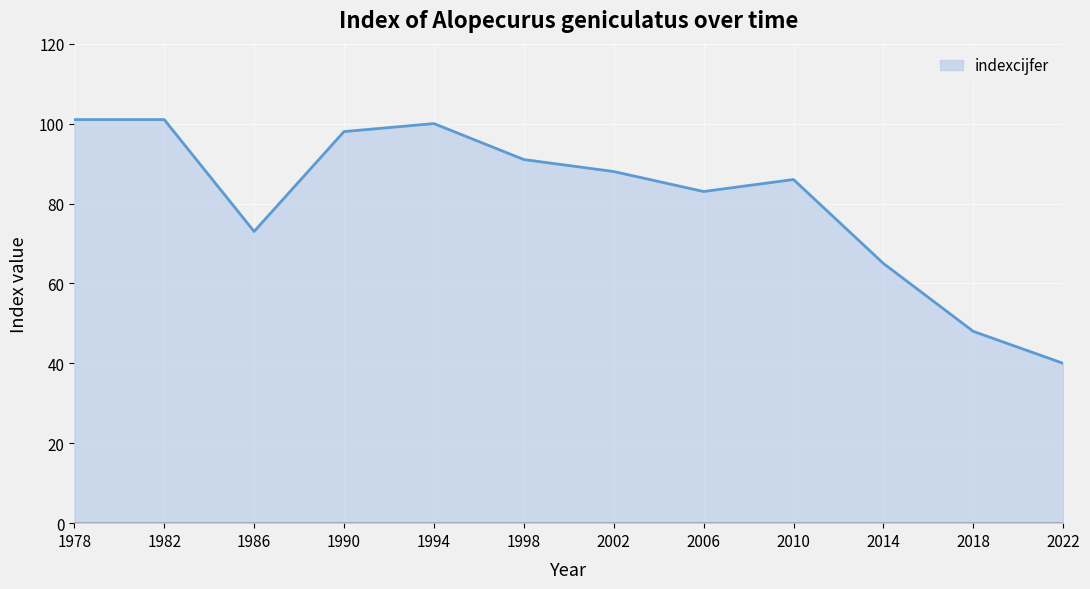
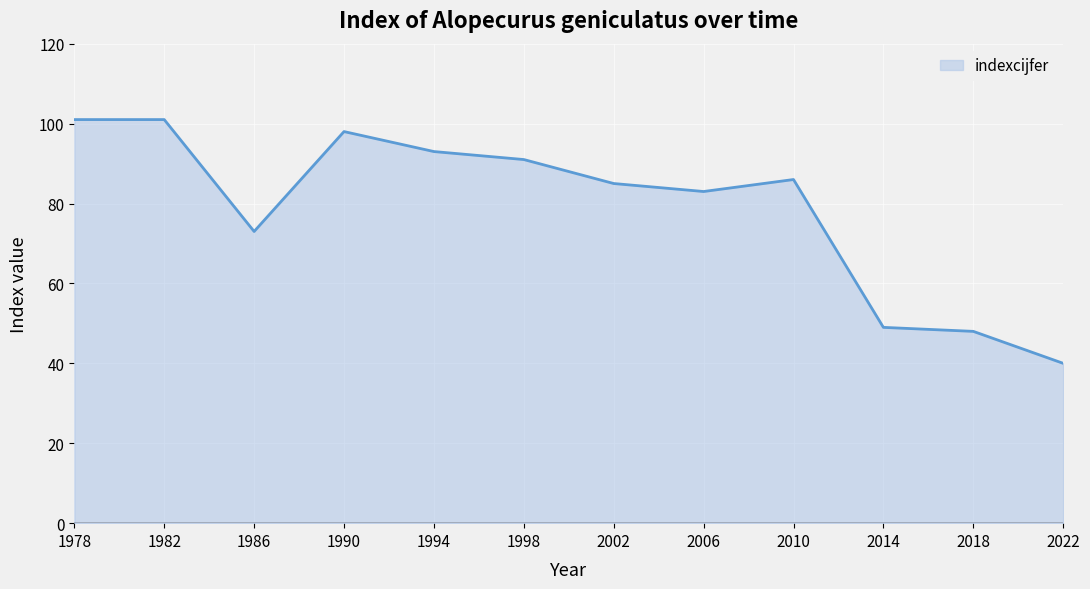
  {
    "1978": 101,
    "1982": 101,
    "1986": 73,
    "1990": 98,
-   "1994": 100,
+   "1994": 93,
    "1998": 91,
-   "2002": 88,
+   "2002": 85,
    "2006": 83,
    "2010": 86,
-   "2014": 65,
+   "2014": 49,
    "2018": 48,
    "2022": 40
  }
